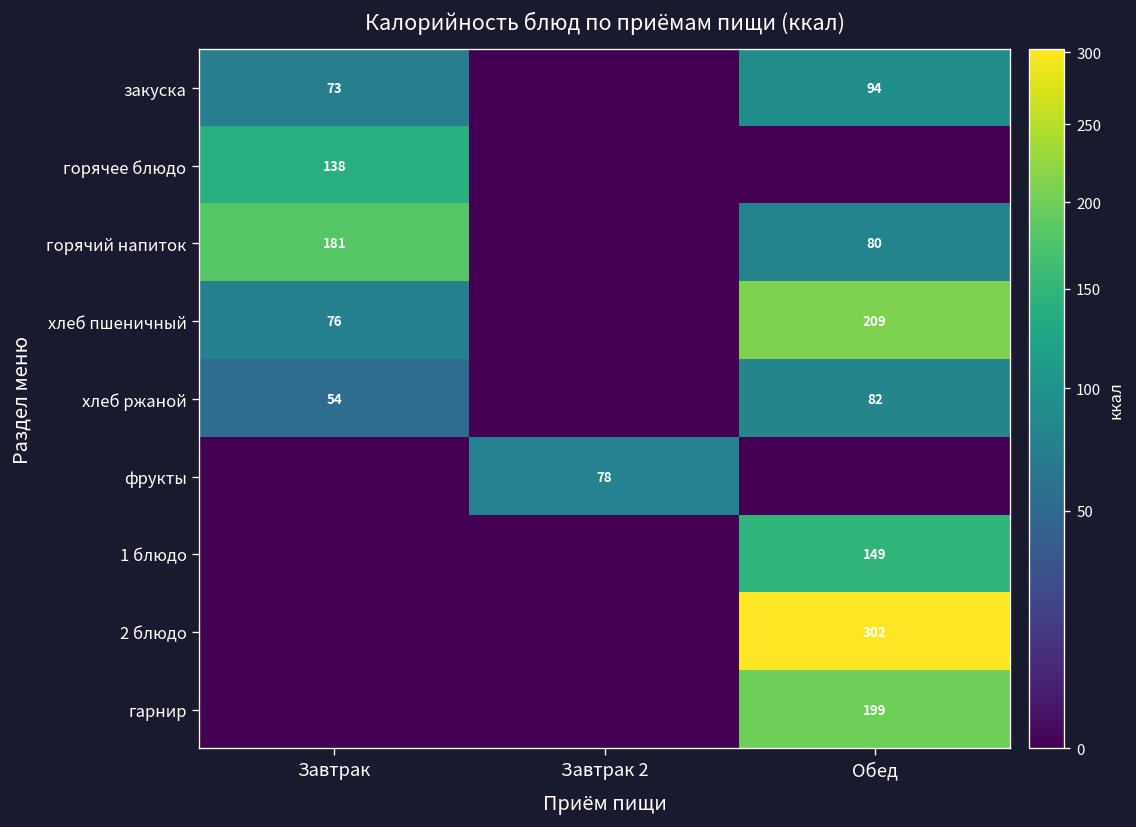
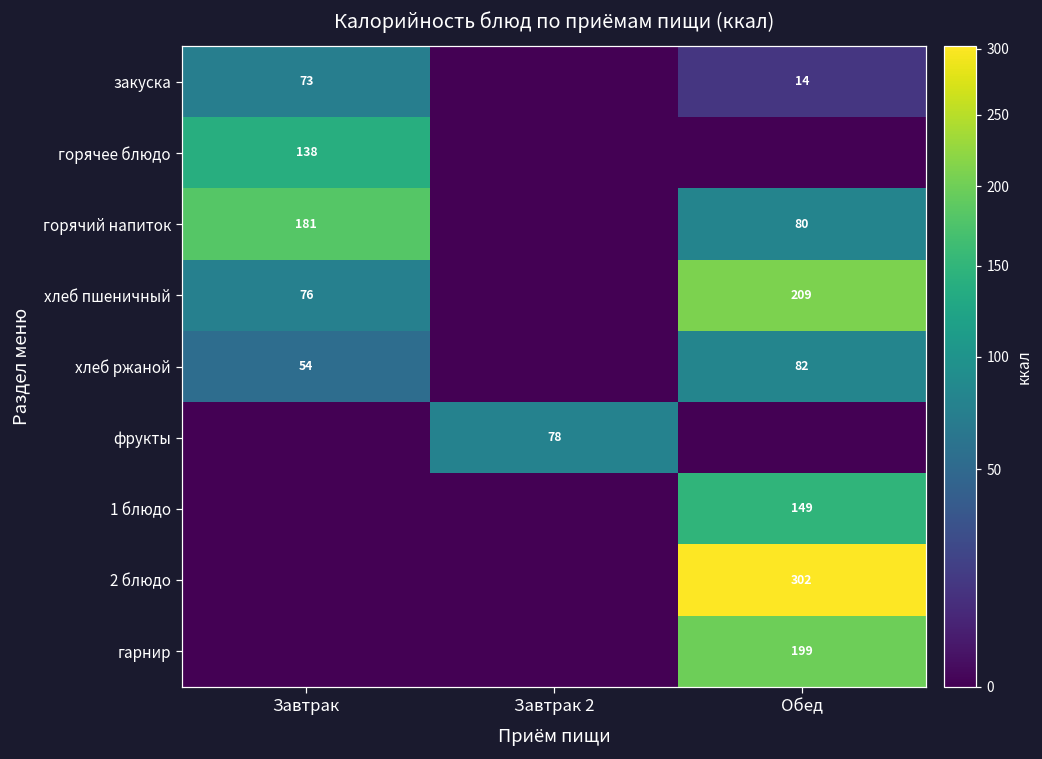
  {
    "закуска": {
      "Завтрак": 73,
-     "Обед": 94
+     "Обед": 14
    },
    "горячее блюдо": {
      "Завтрак": 138
    },
    "горячий напиток": {
      "Завтрак": 181,
      "Обед": 80
    },
    "хлеб пшеничный": {
      "Завтрак": 76,
      "Обед": 209
    },
    "хлеб ржаной": {
      "Завтрак": 54,
      "Обед": 82
    },
    "фрукты": {
      "Завтрак 2": 78
    },
    "1 блюдо": {
      "Обед": 149
    },
    "2 блюдо": {
      "Обед": 302
    },
    "гарнир": {
      "Обед": 199
    }
  }
